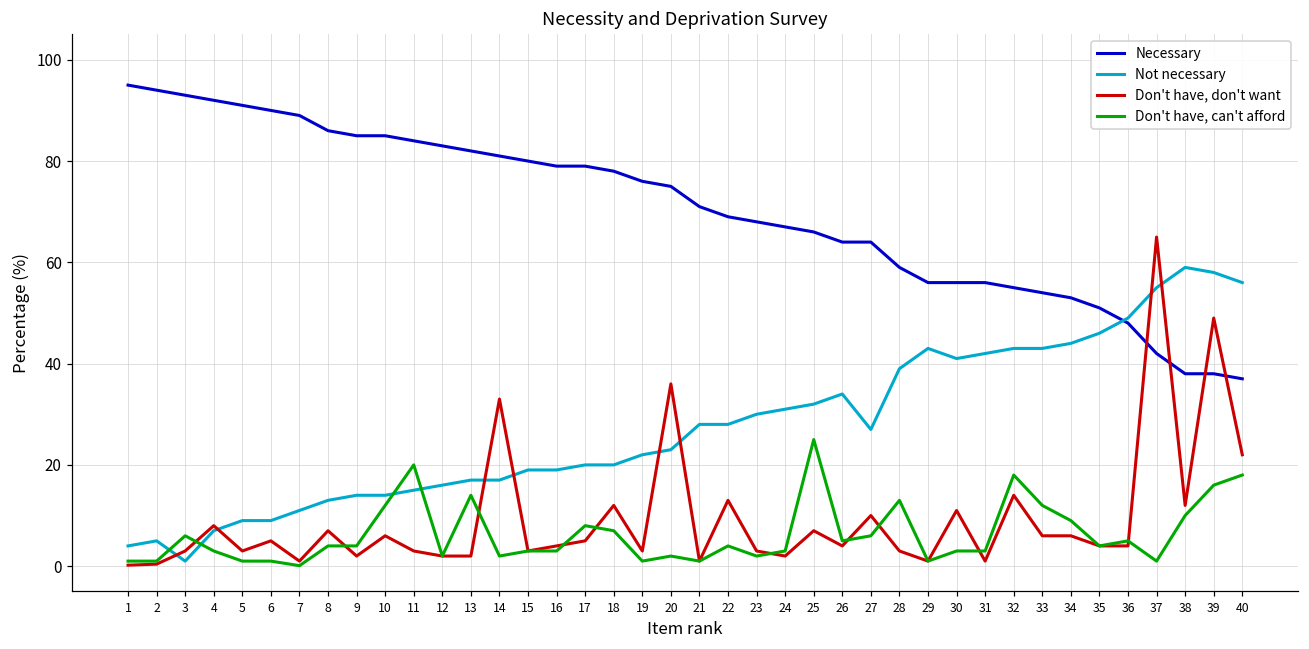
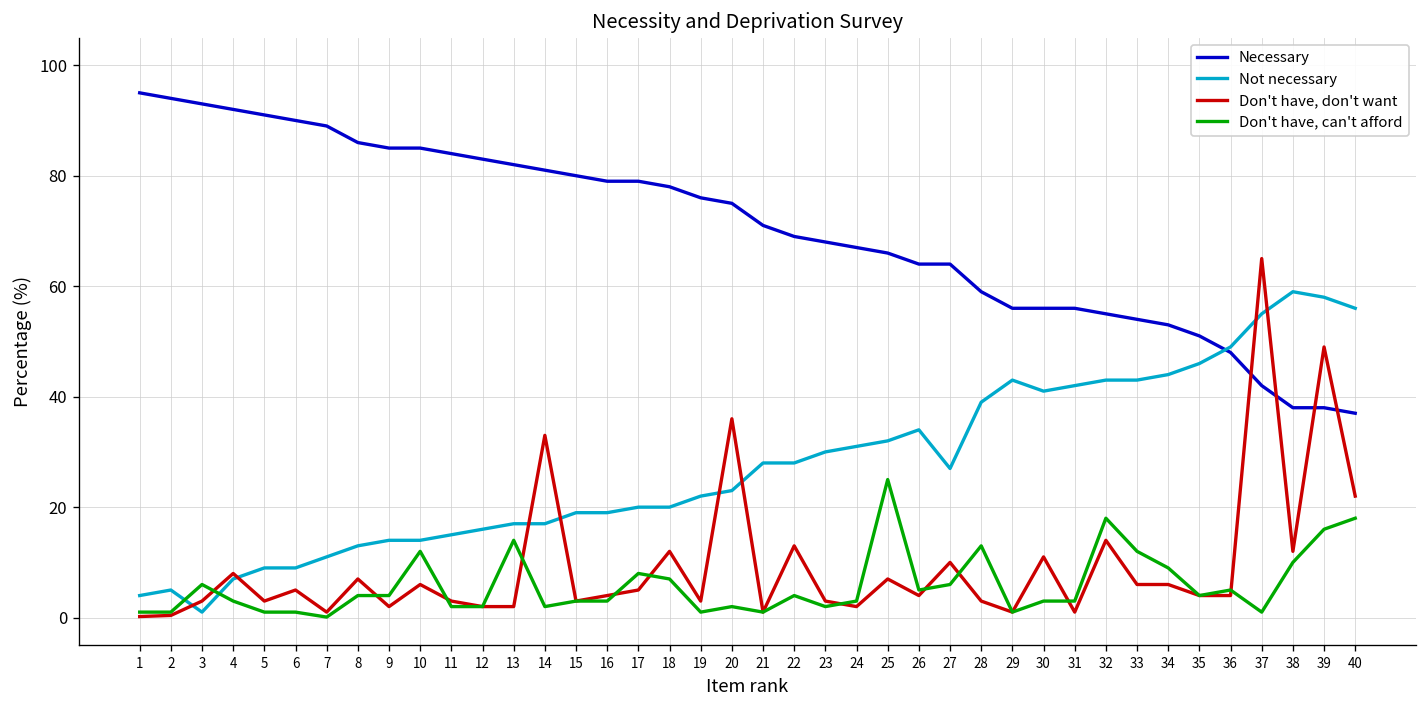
  {
    "Necessary": {
      "1": 95,
      "2": 94,
      "3": 93,
      "4": 92,
      "5": 91,
      "6": 90,
      "7": 89,
      "8": 86,
      "9": 85,
      "10": 85,
      "11": 84,
      "12": 83,
      "13": 82,
      "14": 81,
      "15": 80,
      "16": 79,
      "17": 79,
      "18": 78,
      "19": 76,
      "20": 75,
      "21": 71,
      "22": 69,
      "23": 68,
      "24": 67,
      "25": 66,
      "26": 64,
      "27": 64,
      "28": 59,
      "29": 56,
      "30": 56,
      "31": 56,
      "32": 55,
      "33": 54,
      "34": 53,
      "35": 51,
      "36": 48,
      "37": 42,
      "38": 38,
      "39": 38,
      "40": 37
    },
    "Not necessary": {
      "1": 4,
      "2": 5,
      "3": 1,
      "4": 7,
      "5": 9,
      "6": 9,
      "7": 11,
      "8": 13,
      "9": 14,
      "10": 14,
      "11": 15,
      "12": 16,
      "13": 17,
      "14": 17,
      "15": 19,
      "16": 19,
      "17": 20,
      "18": 20,
      "19": 22,
      "20": 23,
      "21": 28,
      "22": 28,
      "23": 30,
      "24": 31,
      "25": 32,
      "26": 34,
      "27": 27,
      "28": 39,
      "29": 43,
      "30": 41,
      "31": 42,
      "32": 43,
      "33": 43,
      "34": 44,
      "35": 46,
      "36": 49,
      "37": 55,
      "38": 59,
      "39": 58,
      "40": 56
    },
    "Don't have, don't want": {
      "1": 0,
      "2": 0,
      "3": 3,
      "4": 8,
      "5": 3,
      "6": 5,
      "7": 1,
      "8": 7,
      "9": 2,
      "10": 6,
      "11": 3,
      "13": 2,
      "14": 33,
      "16": 4,
      "17": 5,
      "18": 12,
      "19": 3,
      "20": 36,
      "22": 13,
      "23": 3,
      "24": 2,
      "25": 7,
      "26": 4,
      "27": 10,
      "28": 3,
      "30": 11,
      "31": 1,
      "32": 14,
      "33": 6,
      "34": 6,
      "36": 4,
      "37": 65,
      "38": 12,
      "39": 49,
      "40": 22
    },
    "Don't have, can't afford": {
      "1": 1,
      "2": 1,
      "3": 6,
      "4": 3,
      "5": 1,
      "6": 1,
      "7": 0,
      "8": 4,
      "9": 4,
      "10": 12,
-     "11": 20,
+     "11": 2,
      "13": 14,
      "14": 2,
      "16": 3,
      "17": 8,
      "18": 7,
      "19": 1,
      "20": 2,
      "22": 4,
      "23": 2,
      "24": 3,
      "25": 25,
      "26": 5,
      "27": 6,
      "28": 13,
      "30": 3,
      "31": 3,
      "32": 18,
      "33": 12,
      "34": 9,
      "36": 5,
      "37": 1,
      "38": 10,
      "39": 16,
      "40": 18
    }
  }
